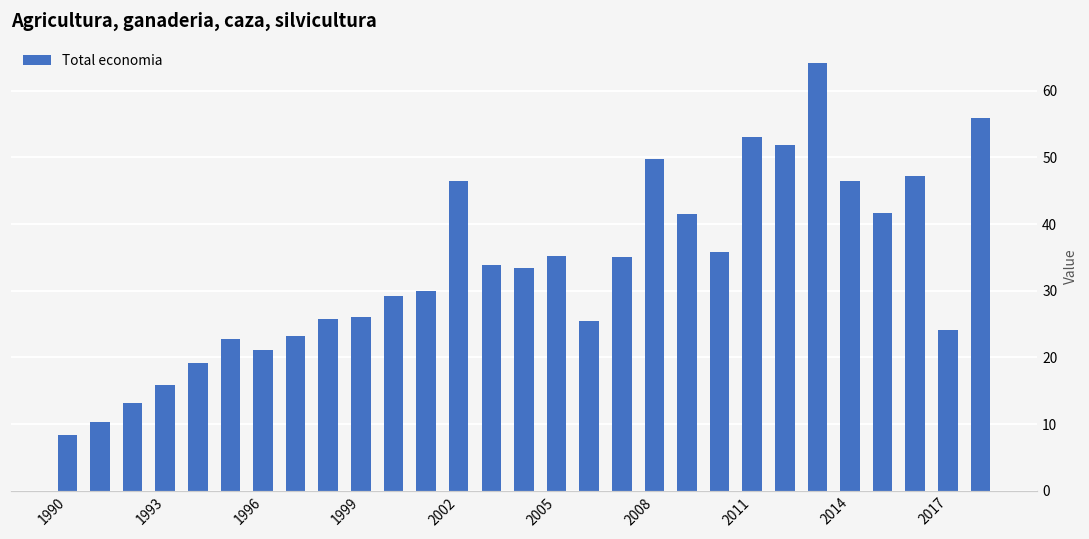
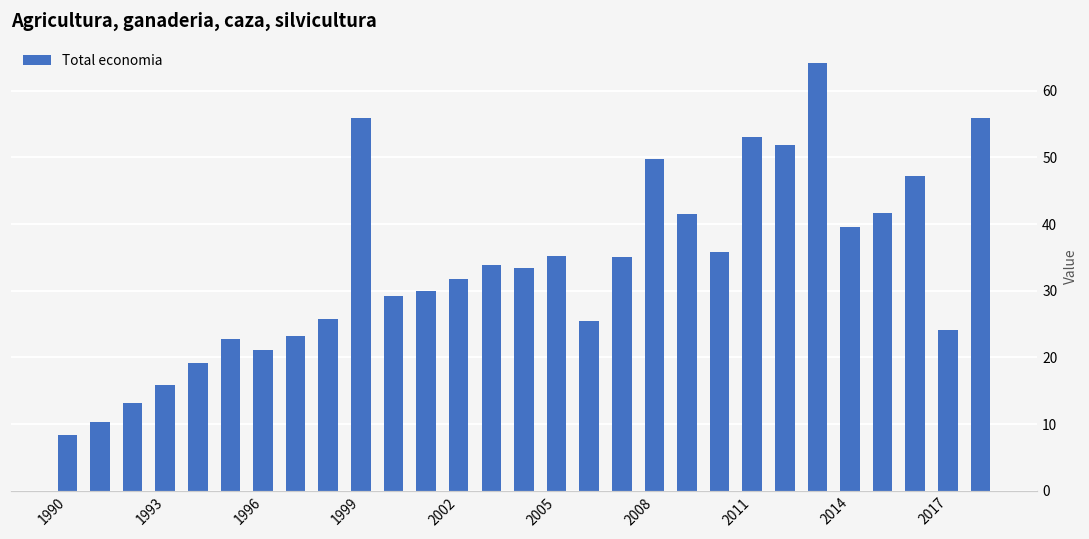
  {
    "1990": 8,
    "1993": 16,
    "1996": 21,
-   "1999": 26,
-   "2002": 46,
+   "1999": 56,
+   "2002": 32,
    "2005": 35,
    "2008": 50,
    "2011": 53,
-   "2014": 47,
+   "2014": 40,
    "2017": 24
  }
